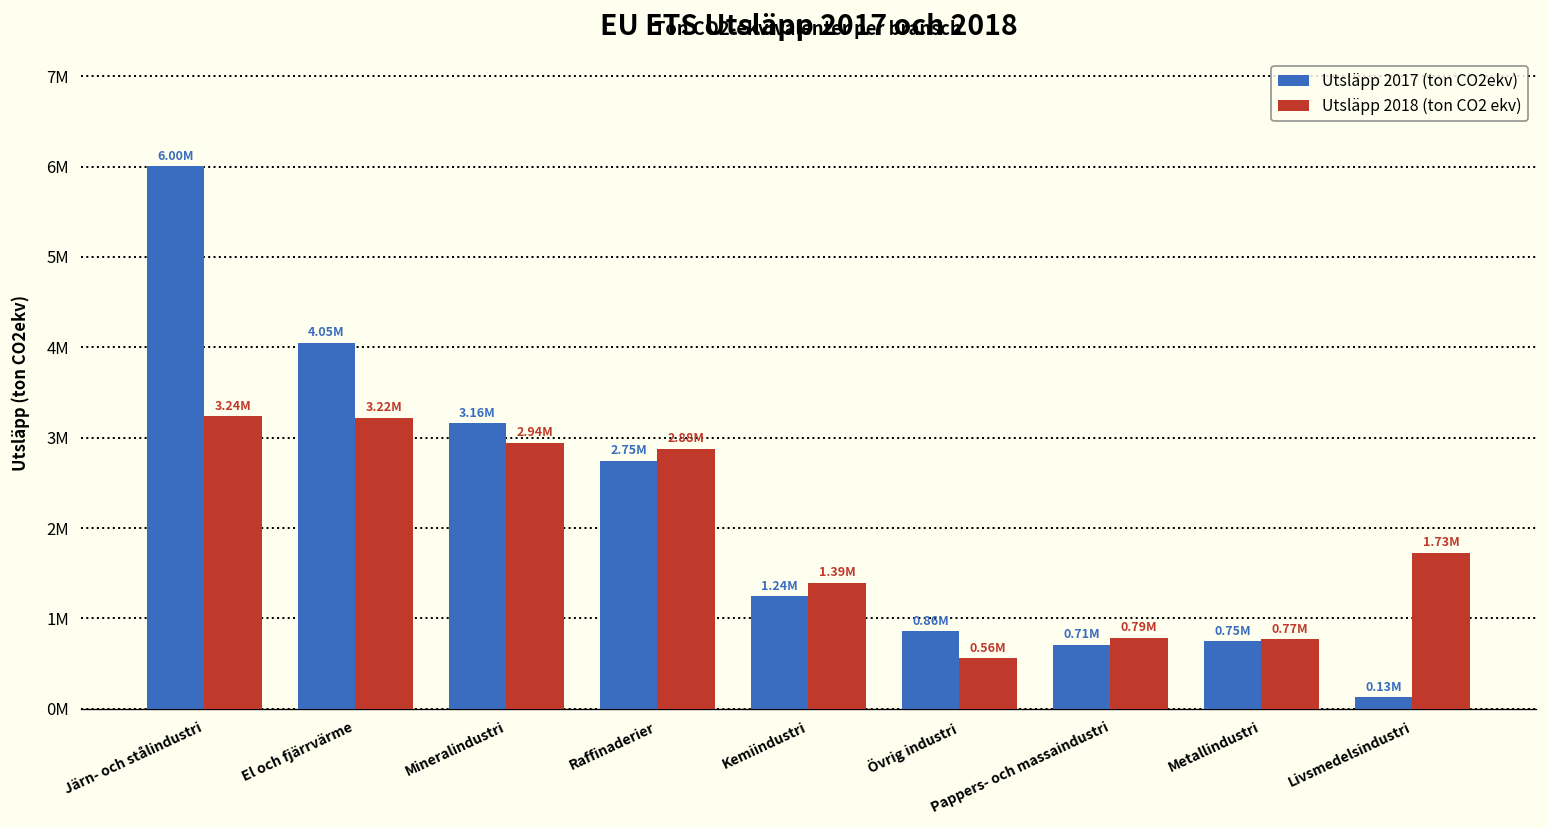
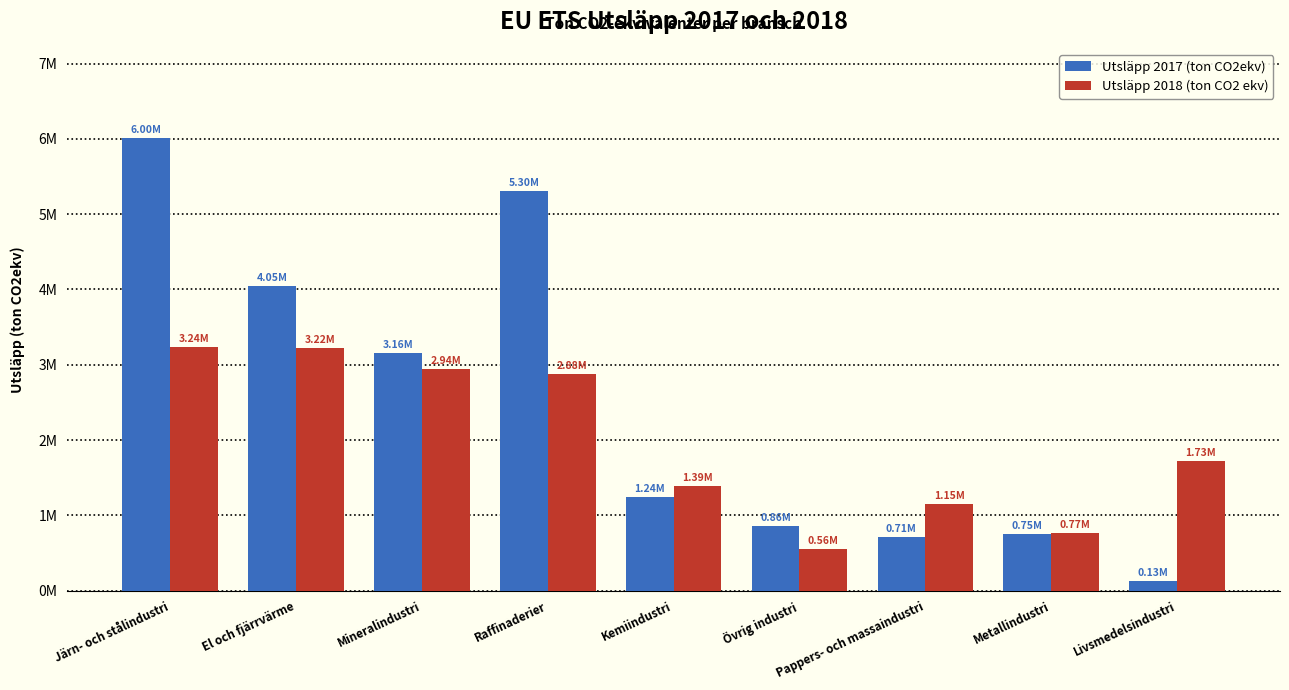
  {
    "Utsläpp 2017 (ton CO2ekv)": {
      "Järn- och stålindustri": "6.00M",
      "El och fjärrvärme": "4.05M",
      "Mineralindustri": "3.16M",
-     "Raffinaderier": "2.75M",
+     "Raffinaderier": "5.30M",
      "Kemiindustri": "1.24M",
      "Övrig industri": "0.86M",
      "Pappers- och massaindustri": "0.71M",
      "Metallindustri": "0.75M",
      "Livsmedelsindustri": "0.13M"
    },
    "Utsläpp 2018 (ton CO2 ekv)": {
      "Järn- och stålindustri": "3.24M",
      "El och fjärrvärme": "3.22M",
      "Mineralindustri": "2.94M",
      "Raffinaderier": "2.88M",
      "Kemiindustri": "1.39M",
      "Övrig industri": "0.56M",
-     "Pappers- och massaindustri": "0.79M",
+     "Pappers- och massaindustri": "1.15M",
      "Metallindustri": "0.77M",
      "Livsmedelsindustri": "1.73M"
    }
  }
